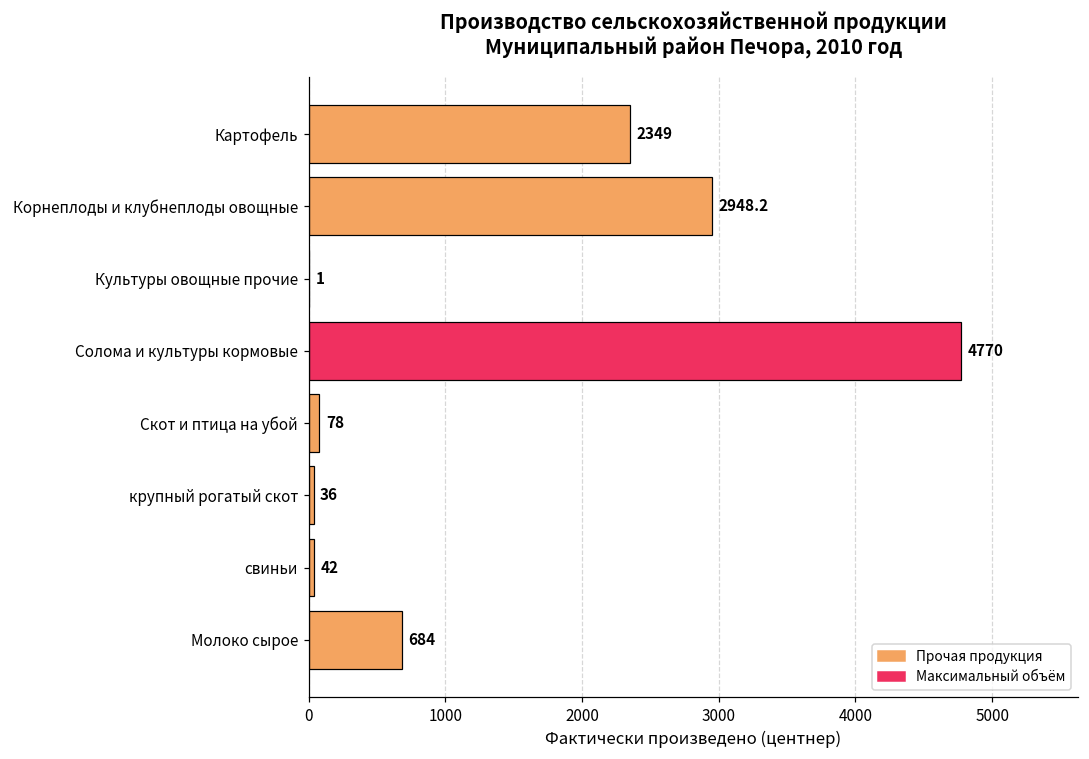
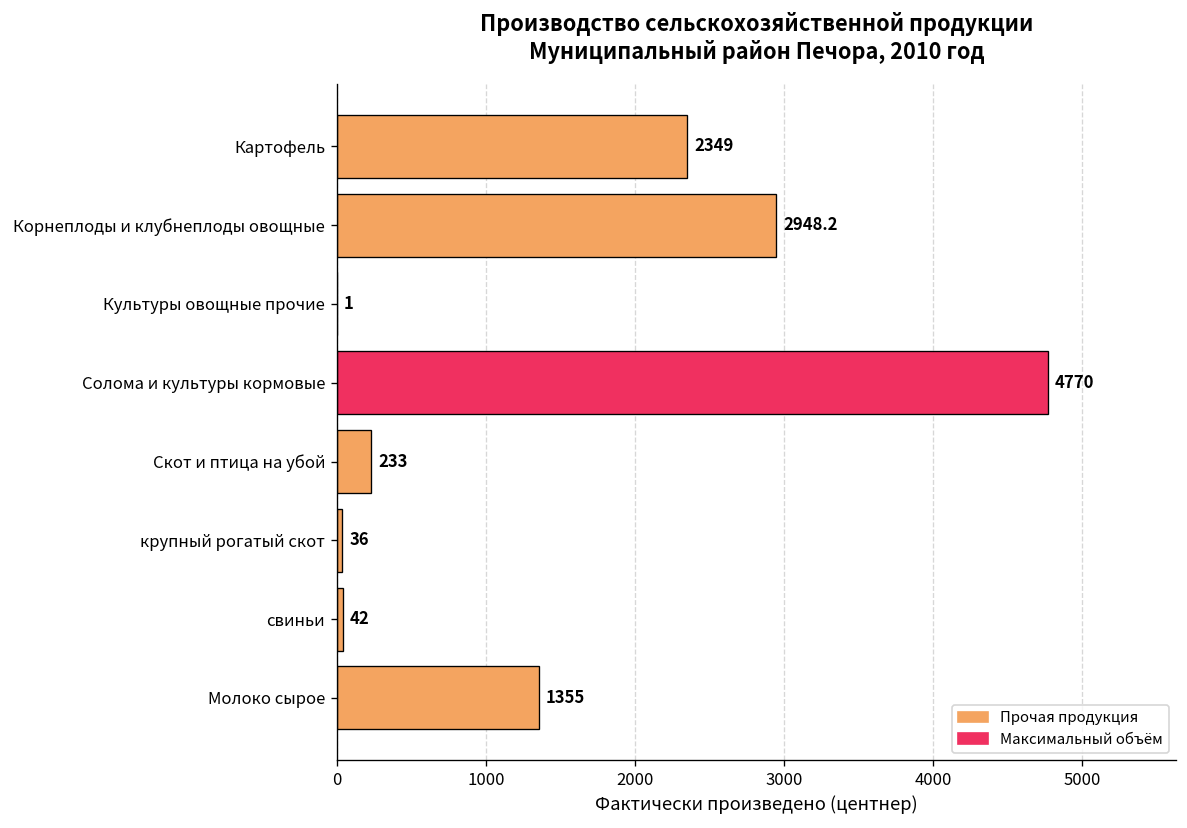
  {
    "Картофель": 2349,
    "Корнеплоды и клубнеплоды овощные": 2948.2,
    "Культуры овощные прочие": 1,
    "Солома и культуры кормовые": 4770,
-   "Скот и птица на убой": 78,
+   "Скот и птица на убой": 233,
    "крупный рогатый скот": 36,
    "свиньи": 42,
-   "Молоко сырое": 684
+   "Молоко сырое": 1355
  }
